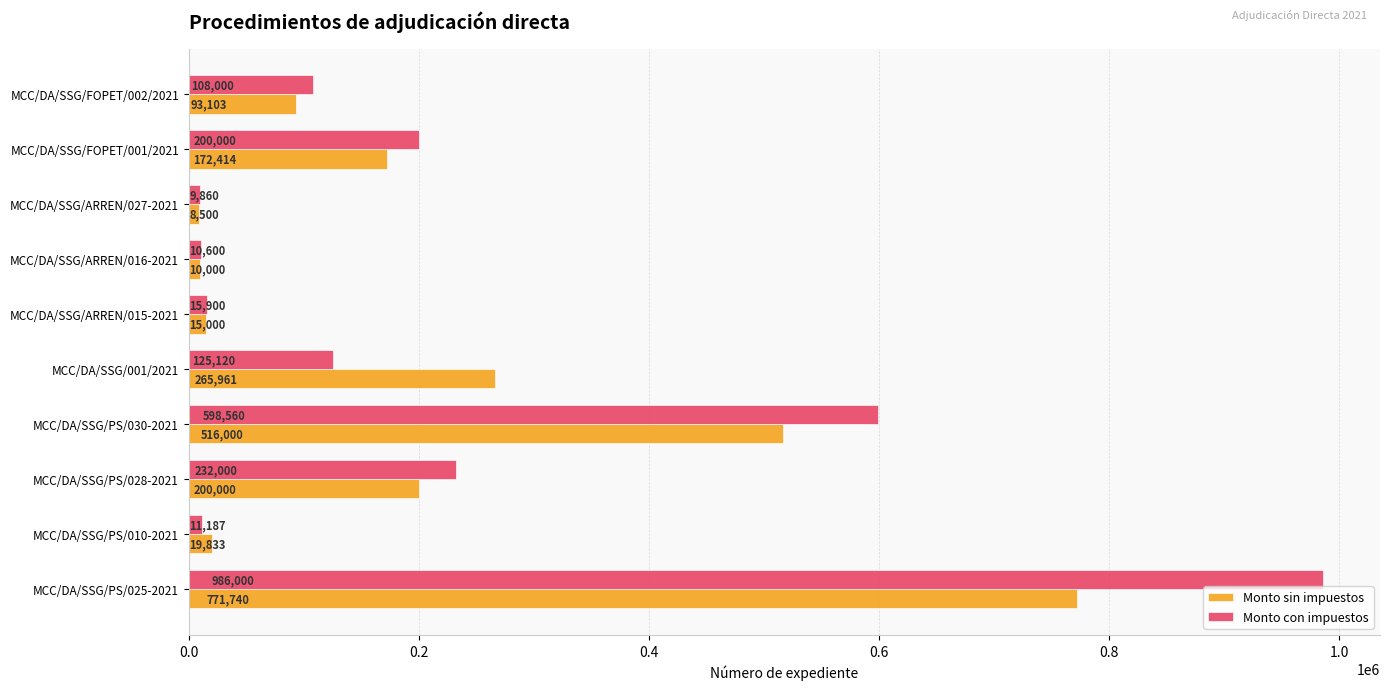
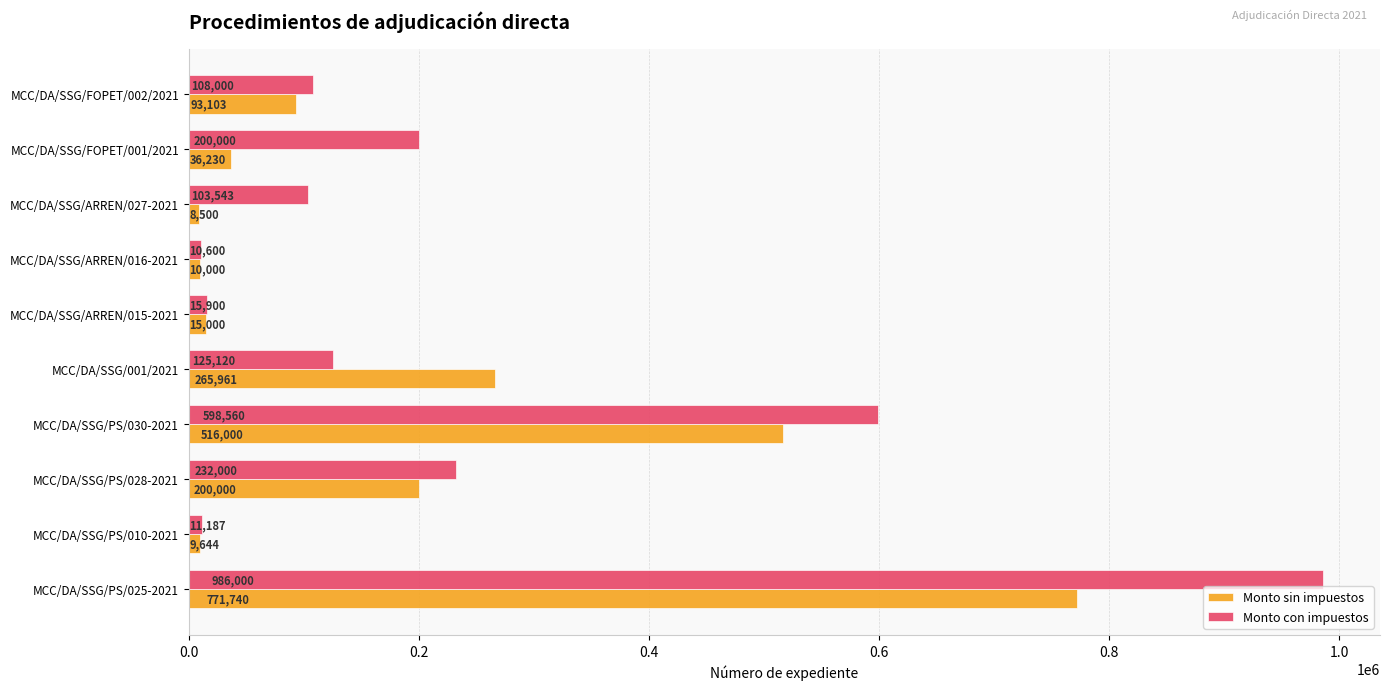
  {
    "Monto sin impuestos": {
      "MCC/DA/SSG/FOPET/002/2021": "93,103",
-     "MCC/DA/SSG/FOPET/001/2021": "172,414",
+     "MCC/DA/SSG/FOPET/001/2021": "36,230",
      "MCC/DA/SSG/ARREN/027-2021": "8,500",
      "MCC/DA/SSG/ARREN/016-2021": "10,000",
      "MCC/DA/SSG/ARREN/015-2021": "15,000",
      "MCC/DA/SSG/001/2021": "265,961",
      "MCC/DA/SSG/PS/030-2021": "516,000",
      "MCC/DA/SSG/PS/028-2021": "200,000",
-     "MCC/DA/SSG/PS/010-2021": "19,833",
+     "MCC/DA/SSG/PS/010-2021": "9,644",
      "MCC/DA/SSG/PS/025-2021": "771,740"
    },
    "Monto con impuestos": {
      "MCC/DA/SSG/FOPET/002/2021": "108,000",
      "MCC/DA/SSG/FOPET/001/2021": "200,000",
-     "MCC/DA/SSG/ARREN/027-2021": "9,860",
+     "MCC/DA/SSG/ARREN/027-2021": "103,543",
      "MCC/DA/SSG/ARREN/016-2021": "10,600",
      "MCC/DA/SSG/ARREN/015-2021": "15,900",
      "MCC/DA/SSG/001/2021": "125,120",
      "MCC/DA/SSG/PS/030-2021": "598,560",
      "MCC/DA/SSG/PS/028-2021": "232,000",
      "MCC/DA/SSG/PS/010-2021": "11,187",
      "MCC/DA/SSG/PS/025-2021": "986,000"
    }
  }
